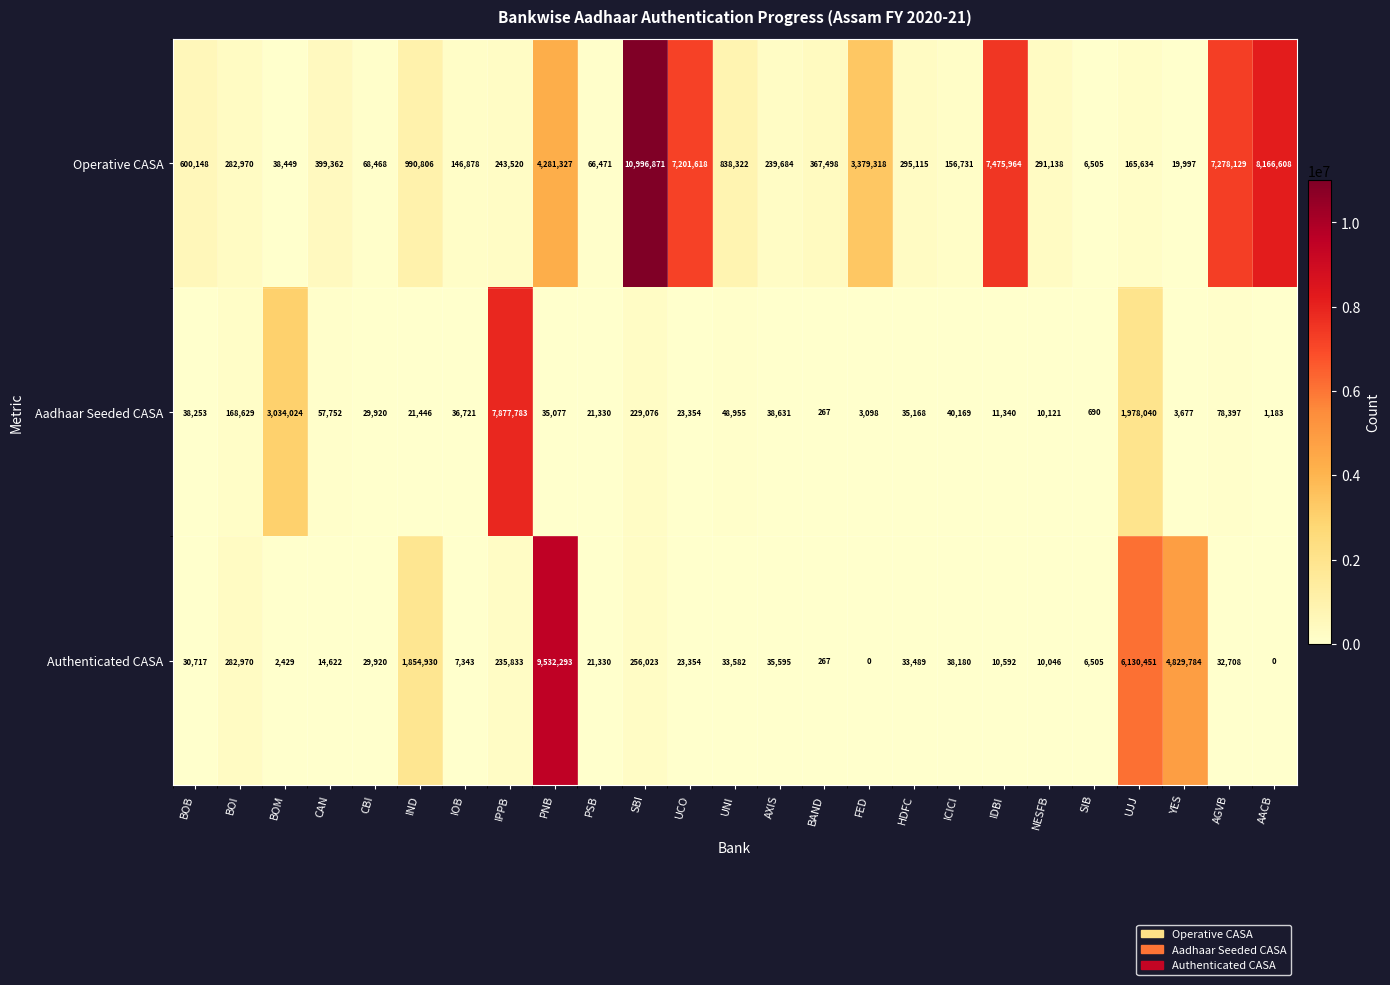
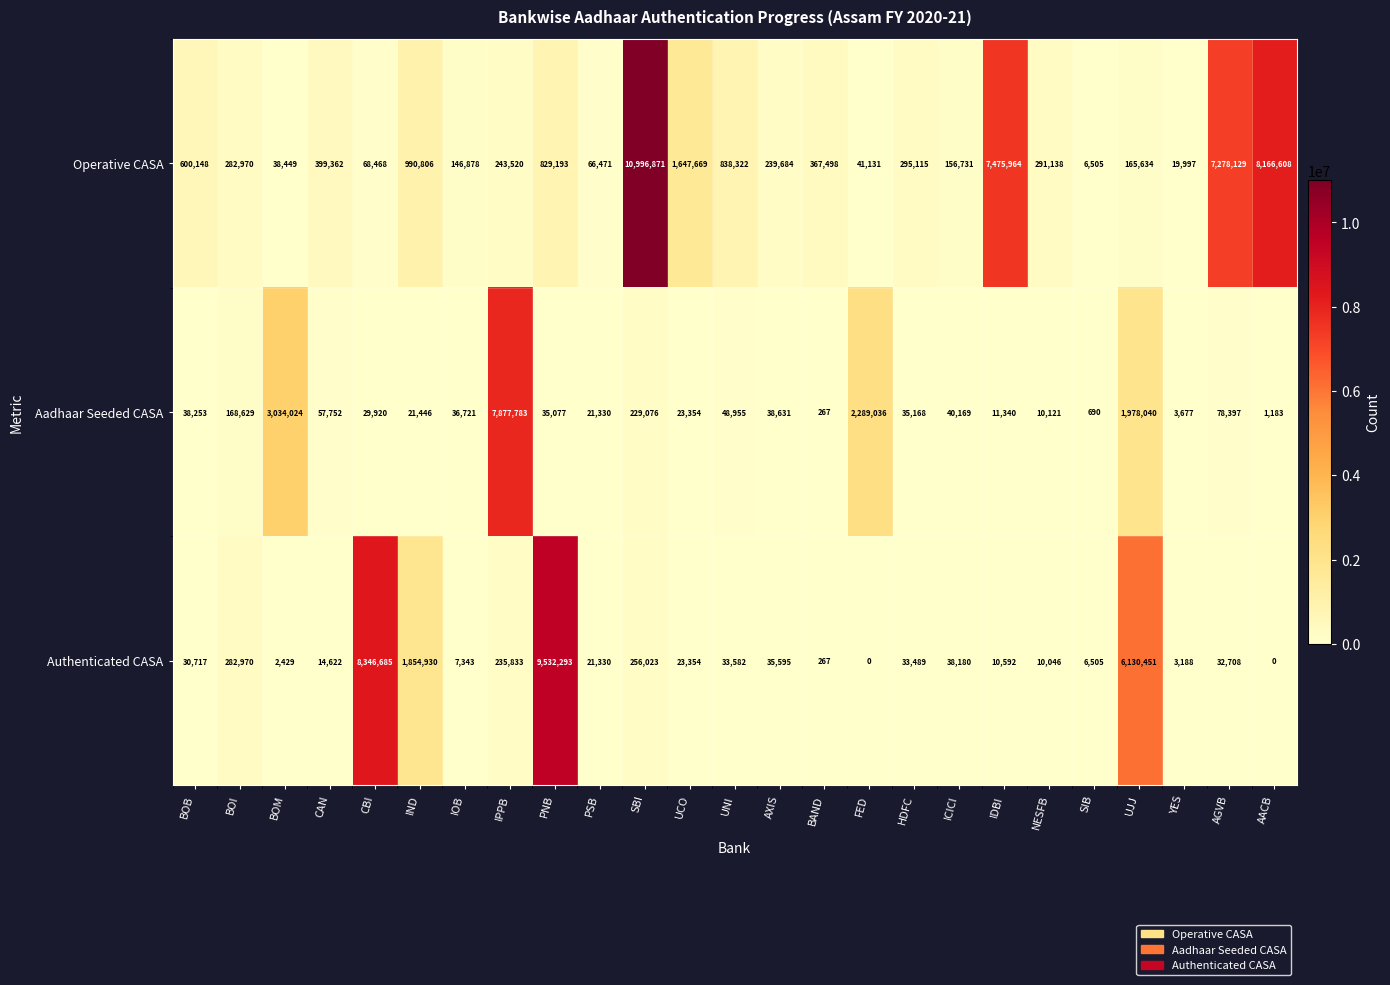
  {
    "Operative CASA": {
      "BOB": "600,148",
      "BOI": "282,970",
      "BOM": "38,449",
      "CAN": "399,362",
      "CBI": "68,468",
      "IND": "990,806",
      "IOB": "146,878",
      "IPPB": "243,520",
-     "PNB": "4,281,327",
+     "PNB": "829,193",
      "PSB": "66,471",
      "SBI": "10,996,871",
-     "UCO": "7,201,618",
+     "UCO": "1,647,669",
      "UNI": "838,322",
      "AXIS": "239,684",
      "BAND": "367,498",
-     "FED": "3,379,318",
+     "FED": "41,131",
      "HDFC": "295,115",
      "ICICI": "156,731",
      "IDBI": "7,475,964",
      "NESFB": "291,138",
      "SIB": "6,505",
      "UJJ": "165,634",
      "YES": "19,997",
      "AGVB": "7,278,129",
      "AACB": "8,166,608"
    },
    "Aadhaar Seeded CASA": {
      "BOB": "38,253",
      "BOI": "168,629",
      "BOM": "3,034,024",
      "CAN": "57,752",
      "CBI": "29,920",
      "IND": "21,446",
      "IOB": "36,721",
      "IPPB": "7,877,783",
      "PNB": "35,077",
      "PSB": "21,330",
      "SBI": "229,076",
      "UCO": "23,354",
      "UNI": "48,955",
      "AXIS": "38,631",
      "BAND": "267",
-     "FED": "3,098",
+     "FED": "2,289,036",
      "HDFC": "35,168",
      "ICICI": "40,169",
      "IDBI": "11,340",
      "NESFB": "10,121",
      "SIB": "690",
      "UJJ": "1,978,040",
      "YES": "3,677",
      "AGVB": "78,397",
      "AACB": "1,183"
    },
    "Authenticated CASA": {
      "BOB": "30,717",
      "BOI": "282,970",
      "BOM": "2,429",
      "CAN": "14,622",
-     "CBI": "29,920",
+     "CBI": "8,346,685",
      "IND": "1,854,930",
      "IOB": "7,343",
      "IPPB": "235,833",
      "PNB": "9,532,293",
      "PSB": "21,330",
      "SBI": "256,023",
      "UCO": "23,354",
      "UNI": "33,582",
      "AXIS": "35,595",
      "BAND": "267",
      "FED": "0",
      "HDFC": "33,489",
      "ICICI": "38,180",
      "IDBI": "10,592",
      "NESFB": "10,046",
      "SIB": "6,505",
      "UJJ": "6,130,451",
-     "YES": "4,829,784",
+     "YES": "3,188",
      "AGVB": "32,708",
      "AACB": "0"
    }
  }
